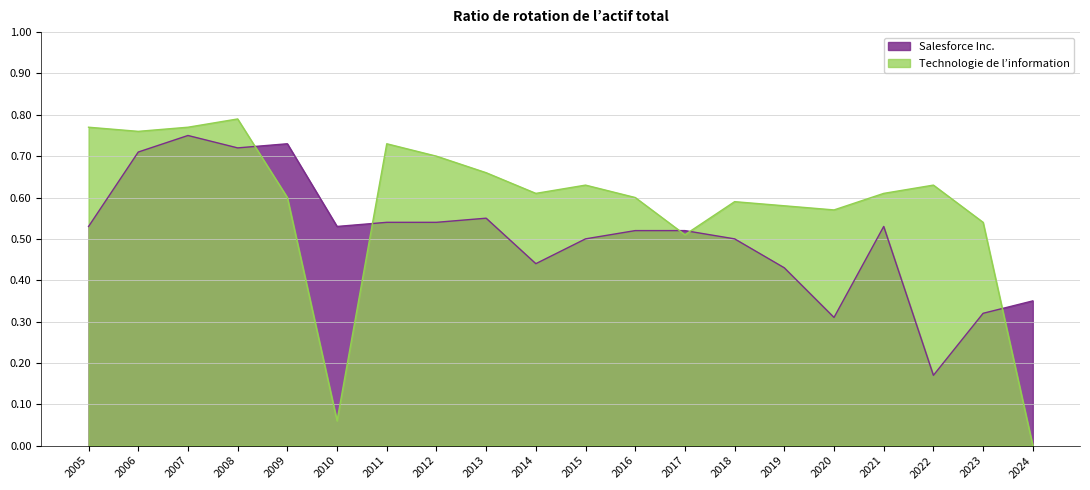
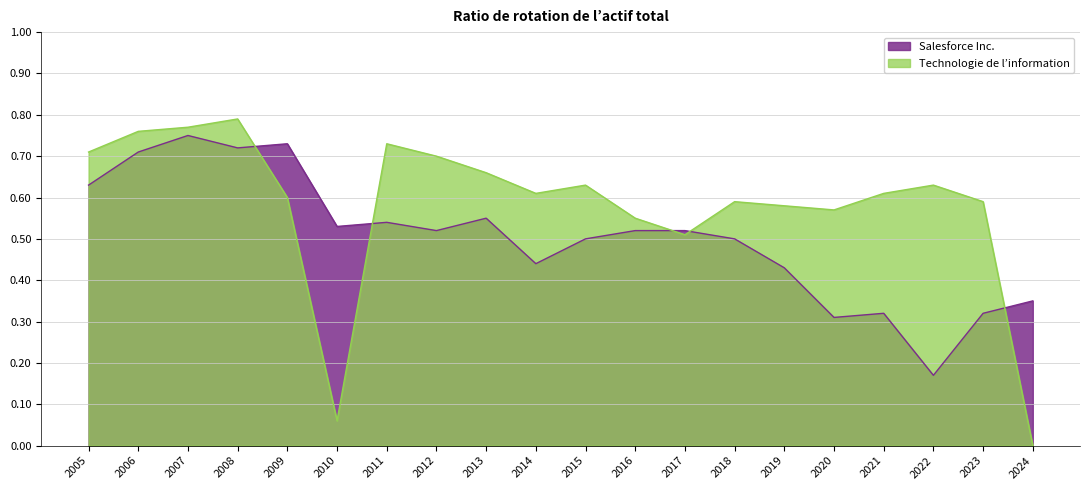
  {
    "Salesforce Inc.": {
-     "2005": 0.53,
+     "2005": 0.63,
      "2006": 0.71,
      "2007": 0.75,
      "2008": 0.72,
      "2009": 0.73,
      "2010": 0.53,
      "2011": 0.54,
-     "2012": 0.54,
+     "2012": 0.52,
      "2013": 0.55,
      "2014": 0.44,
      "2015": 0.50,
      "2016": 0.52,
      "2017": 0.52,
      "2018": 0.50,
      "2019": 0.43,
      "2020": 0.31,
-     "2021": 0.53,
+     "2021": 0.32,
      "2022": 0.17,
      "2023": 0.32,
      "2024": 0.35
    },
    "Technologie de l’information": {
-     "2005": 0.77,
+     "2005": 0.71,
      "2006": 0.76,
      "2007": 0.77,
      "2008": 0.79,
      "2009": 0.60,
      "2010": 0.06,
      "2011": 0.73,
      "2012": 0.70,
      "2013": 0.66,
      "2014": 0.61,
      "2015": 0.63,
-     "2016": 0.60,
+     "2016": 0.55,
      "2017": 0.51,
      "2018": 0.59,
      "2019": 0.58,
      "2020": 0.57,
      "2021": 0.61,
      "2022": 0.63,
-     "2023": 0.54,
+     "2023": 0.59,
      "2024": 0.00
    }
  }
